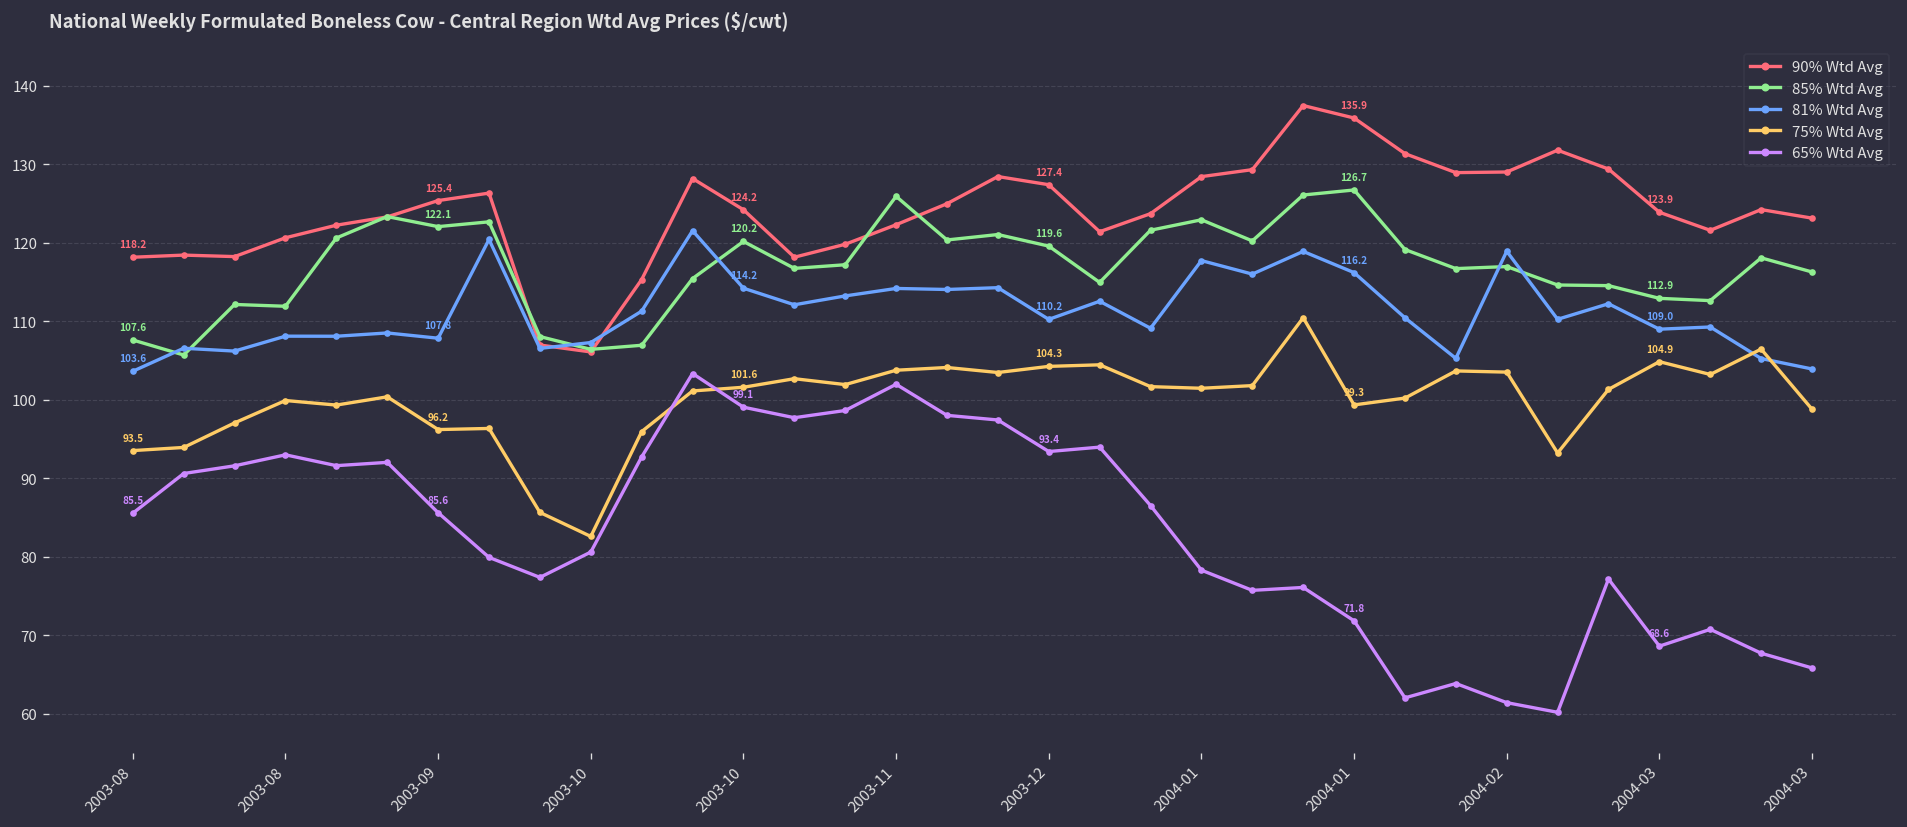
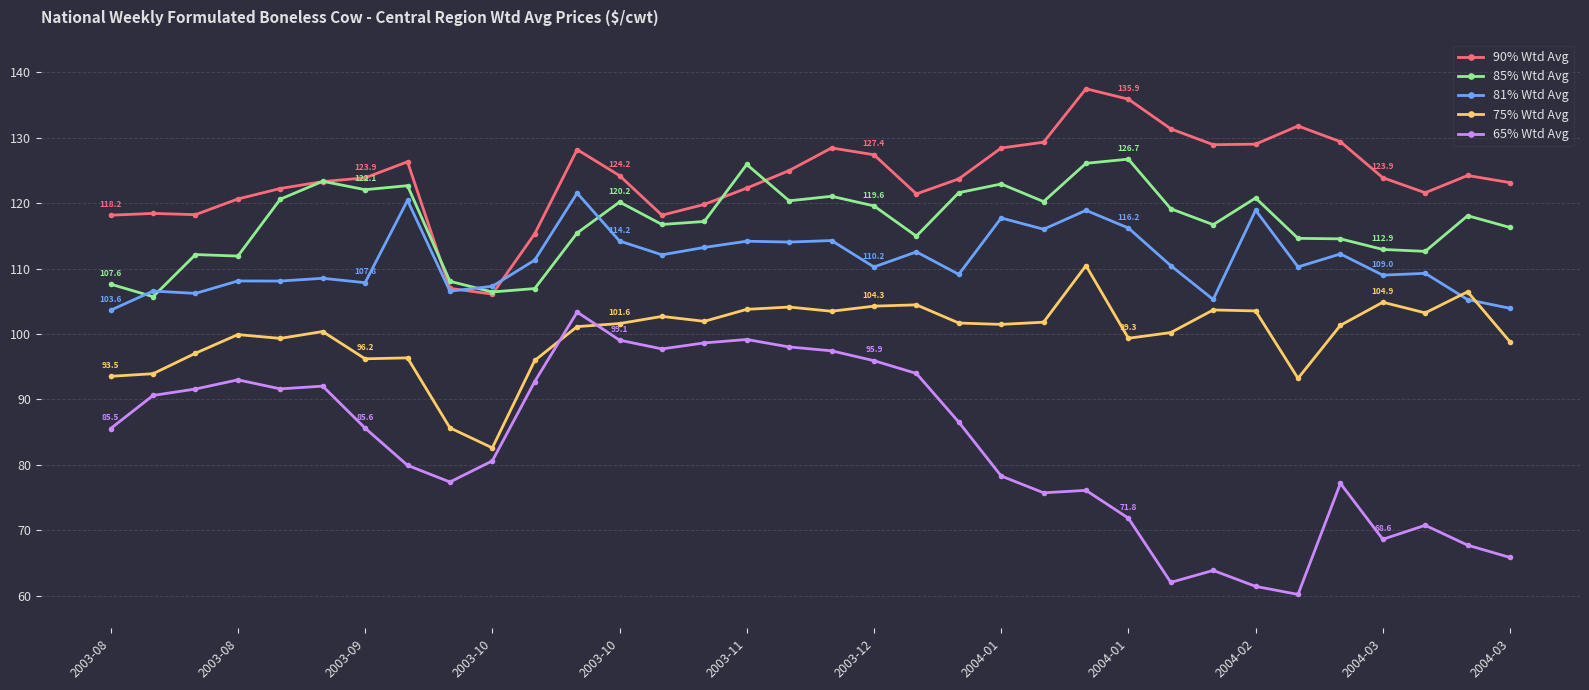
  {
    "90% Wtd Avg": {
-     "2003-09": 125.4,
+     "2003-09": 123.9,
      "2003-12": 127.4
    },
    "85% Wtd Avg": {
      "2003-11": 126,
-     "2004-02": 117
+     "2004-02": 121
    },
    "81% Wtd Avg": {
      "2003-09": 107.8,
      "2003-12": 110.2
    },
    "75% Wtd Avg": {
      "2003-09": 96.2,
      "2003-12": 104.3
    },
    "65% Wtd Avg": {
      "2003-09": 85.6,
-     "2003-11": 102,
-     "2003-12": 93.4
+     "2003-11": 99,
+     "2003-12": 95.9
    }
  }
